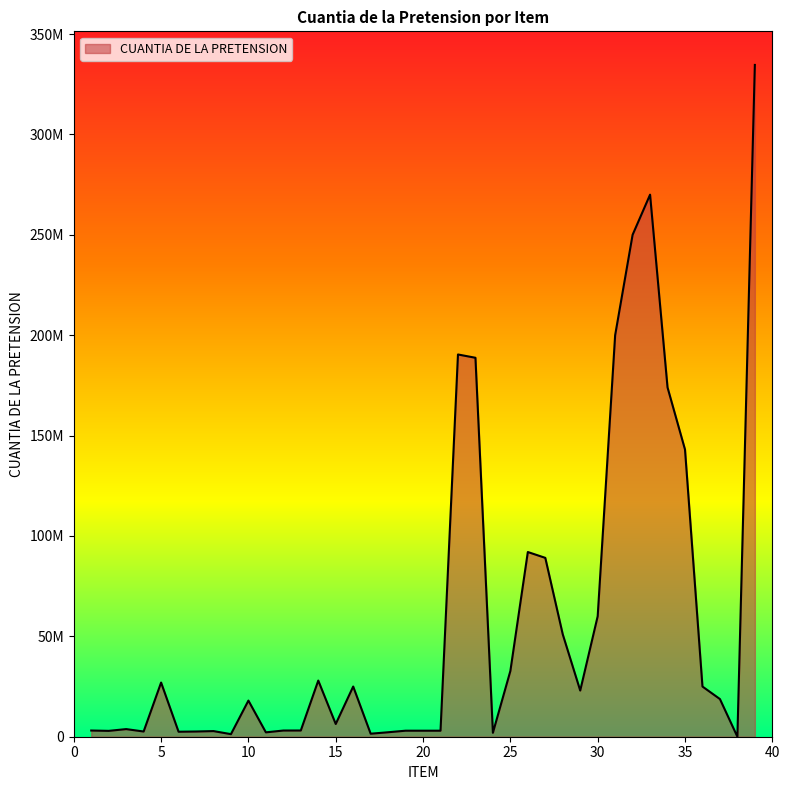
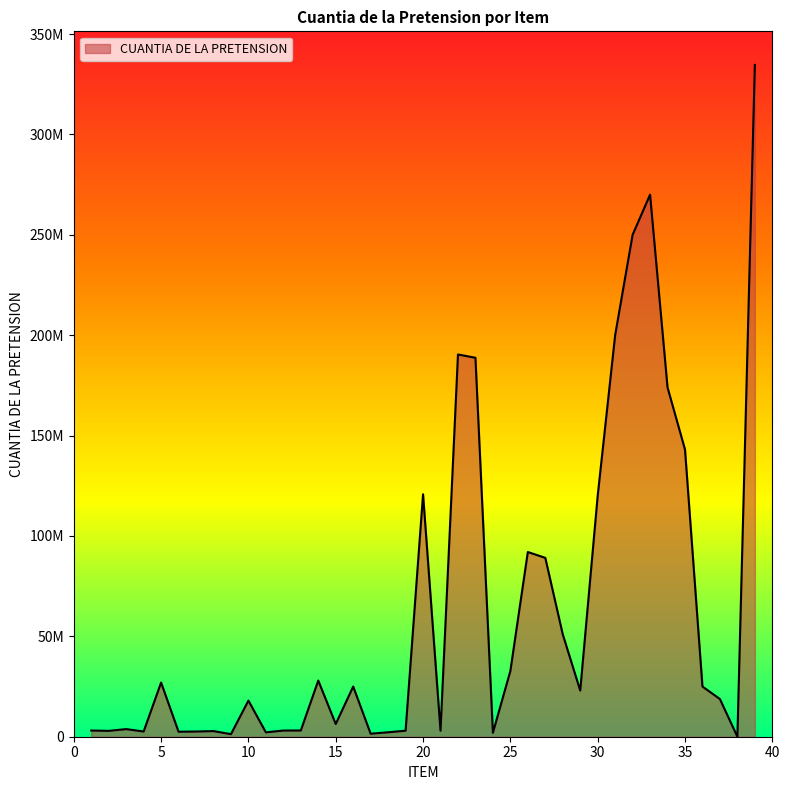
  {
    "5": 27000000,
    "10": 18000000,
    "15": 6000000,
-   "20": 3000000,
+   "20": 121000000,
    "25": 33000000,
-   "30": 60000000,
+   "30": 120000000,
    "35": 143000000
  }
